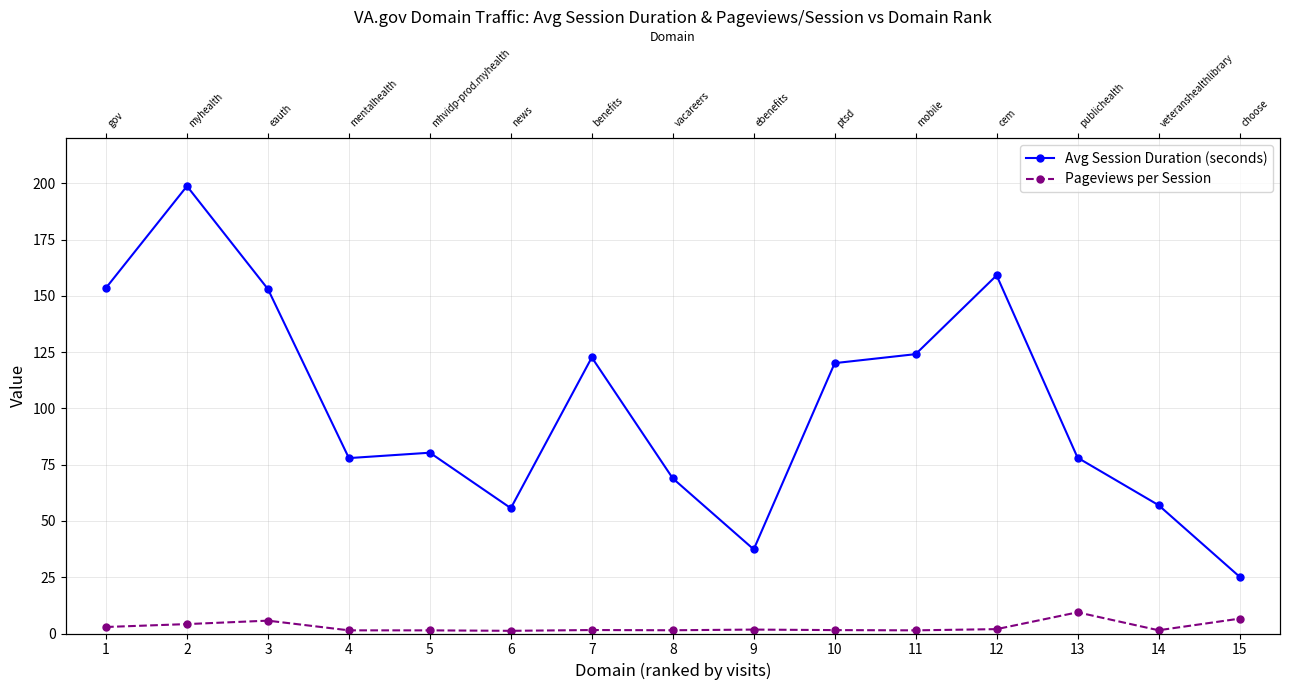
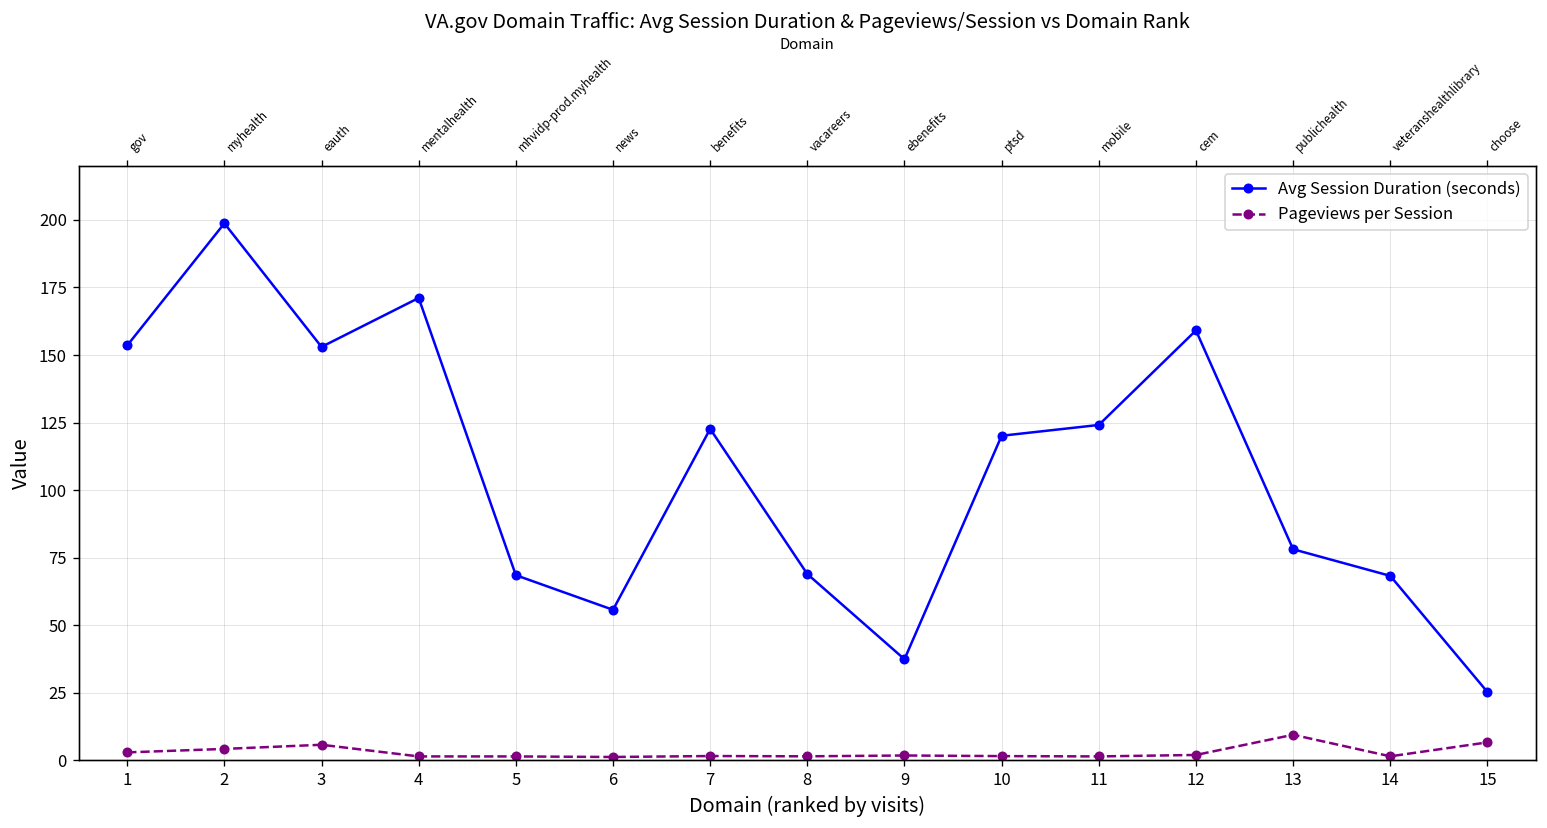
  {
    "Avg Session Duration (seconds)": {
      "1": 154,
      "2": 199,
      "3": 153,
-     "4": 78,
-     "5": 80,
+     "4": 171,
+     "5": 69,
      "6": 56,
      "7": 123,
      "8": 69,
      "9": 37,
      "10": 120,
      "11": 124,
      "12": 159,
      "13": 78,
-     "14": 57,
+     "14": 68,
      "15": 25
    },
    "Pageviews per Session": {
      "1": 3,
      "2": 4,
      "3": 6,
      "4": 1,
      "5": 1,
      "6": 1,
      "7": 2,
      "8": 1,
      "9": 2,
      "10": 2,
      "11": 1,
      "12": 2,
      "13": 9,
      "14": 1,
      "15": 7
    }
  }
